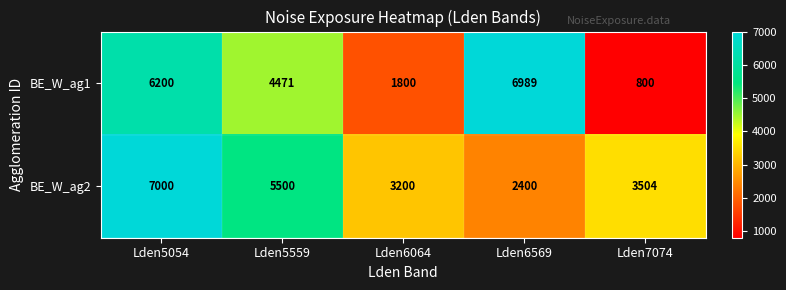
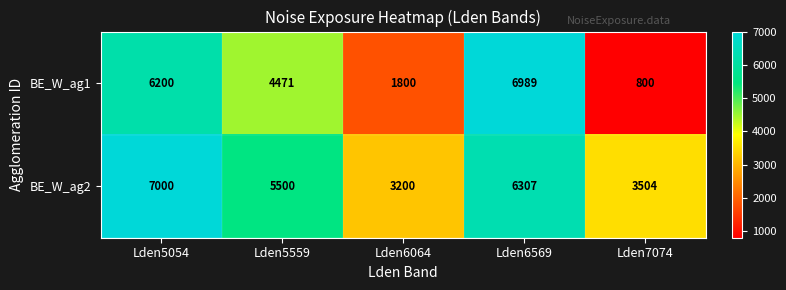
  {
    "BE_W_ag1": {
      "Lden5054": 6200,
      "Lden5559": 4471,
      "Lden6064": 1800,
      "Lden6569": 6989,
      "Lden7074": 800
    },
    "BE_W_ag2": {
      "Lden5054": 7000,
      "Lden5559": 5500,
      "Lden6064": 3200,
-     "Lden6569": 2400,
+     "Lden6569": 6307,
      "Lden7074": 3504
    }
  }
